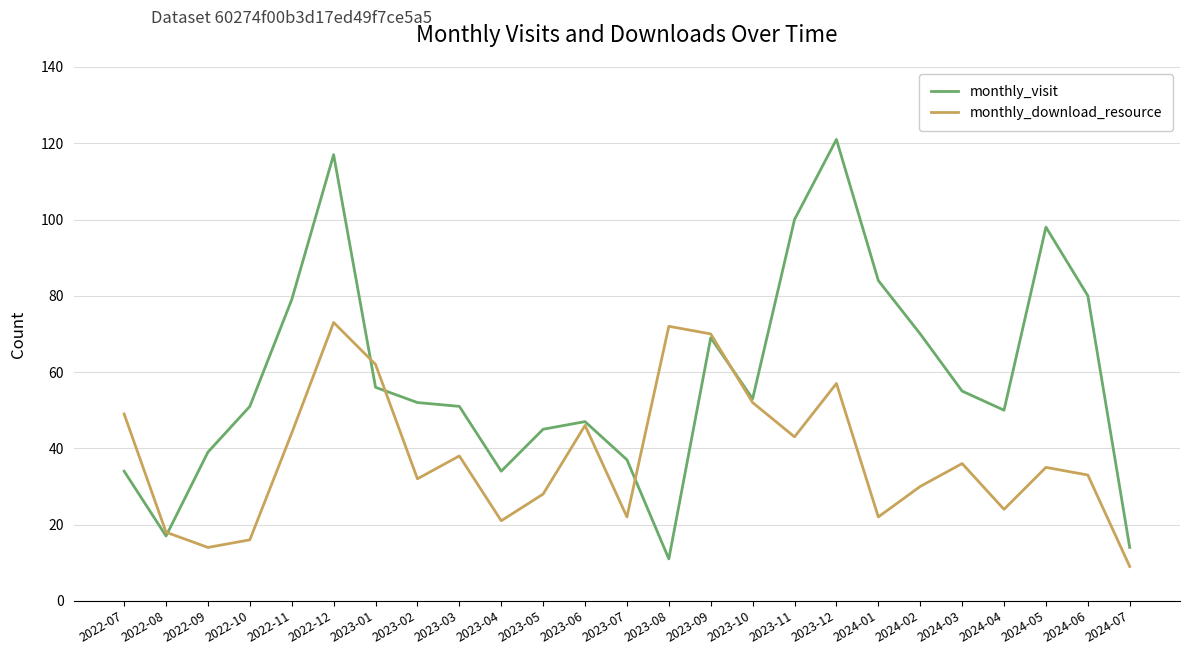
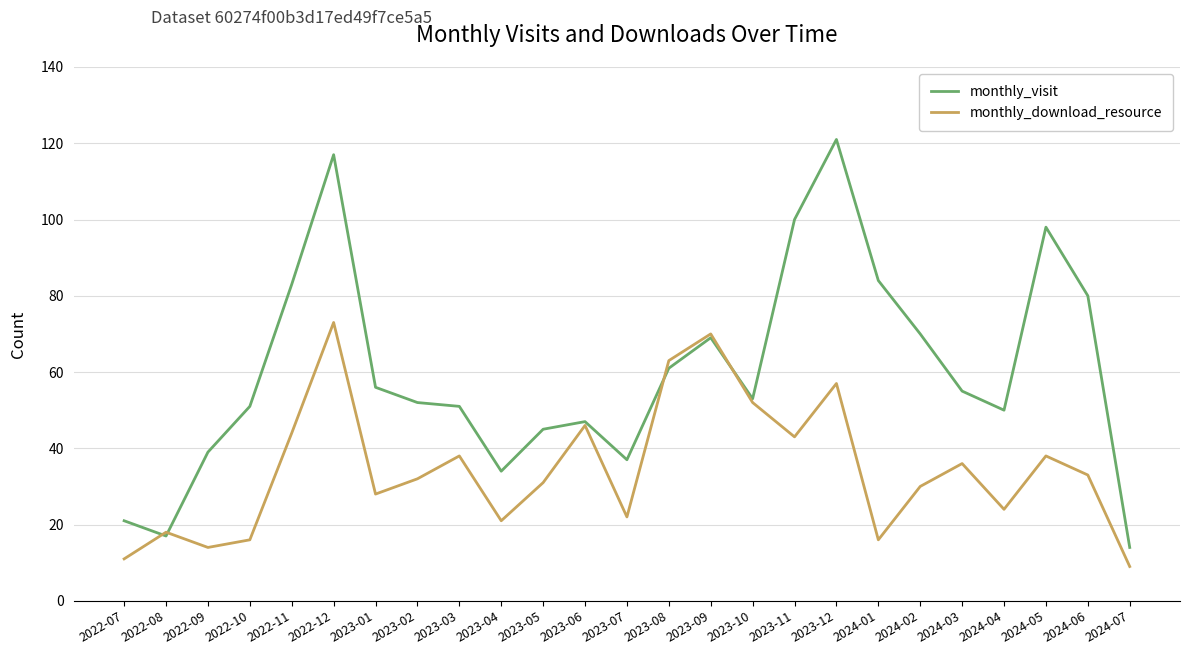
  {
    "monthly_visit": {
-     "2022-07": 34,
+     "2022-07": 21,
      "2022-08": 17,
      "2022-09": 39,
      "2022-10": 51,
-     "2022-11": 79,
+     "2022-11": 83,
      "2022-12": 117,
      "2023-01": 56,
      "2023-02": 52,
      "2023-03": 51,
      "2023-04": 34,
      "2023-05": 45,
      "2023-06": 47,
      "2023-07": 37,
-     "2023-08": 11,
+     "2023-08": 61,
      "2023-09": 69,
      "2023-10": 53,
      "2023-11": 100,
      "2023-12": 121,
      "2024-01": 84,
      "2024-02": 70,
      "2024-03": 55,
      "2024-04": 50,
      "2024-05": 98,
      "2024-06": 80,
      "2024-07": 14
    },
    "monthly_download_resource": {
-     "2022-07": 49,
+     "2022-07": 11,
      "2022-08": 18,
      "2022-09": 14,
      "2022-10": 16,
      "2022-11": 44,
      "2022-12": 73,
-     "2023-01": 62,
+     "2023-01": 28,
      "2023-02": 32,
      "2023-03": 38,
      "2023-04": 21,
-     "2023-05": 28,
+     "2023-05": 31,
      "2023-06": 46,
      "2023-07": 22,
-     "2023-08": 72,
+     "2023-08": 63,
      "2023-09": 70,
      "2023-10": 52,
      "2023-11": 43,
      "2023-12": 57,
-     "2024-01": 22,
+     "2024-01": 16,
      "2024-02": 30,
      "2024-03": 36,
      "2024-04": 24,
-     "2024-05": 35,
+     "2024-05": 38,
      "2024-06": 33,
      "2024-07": 9
    }
  }
